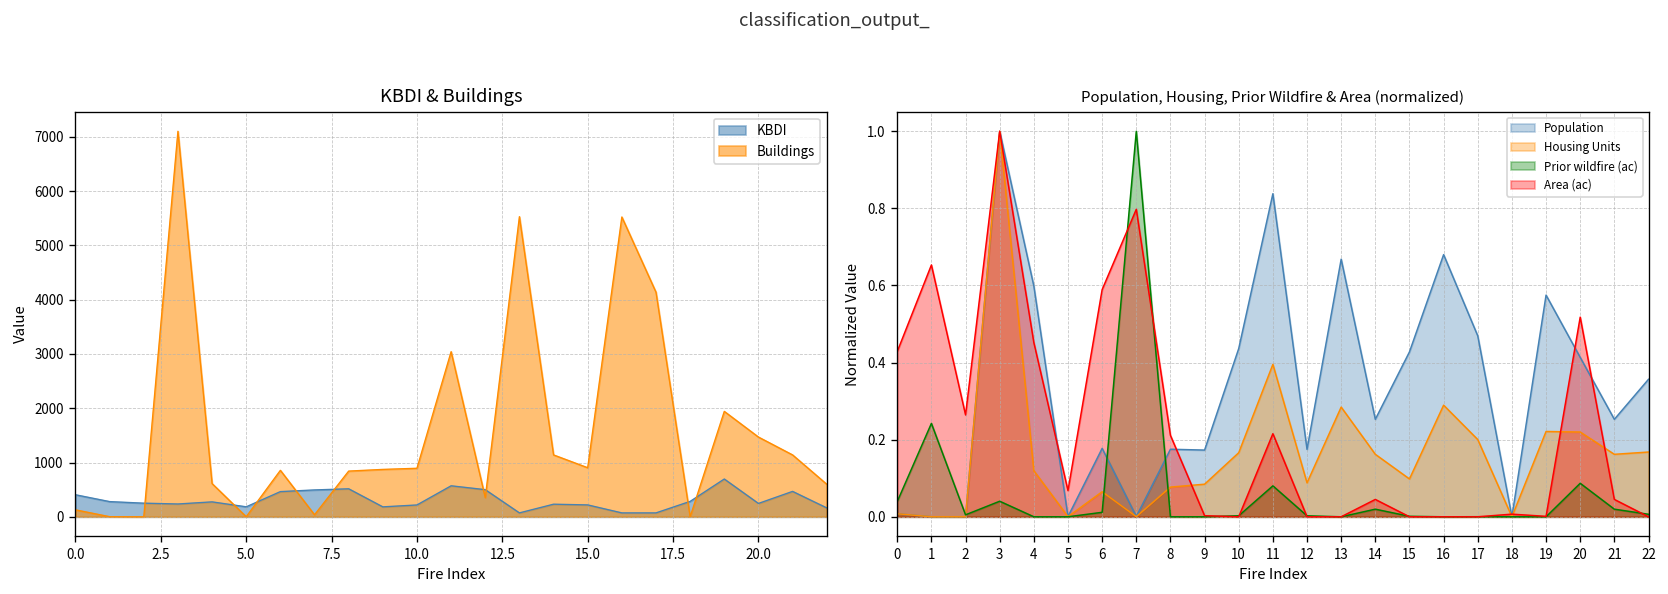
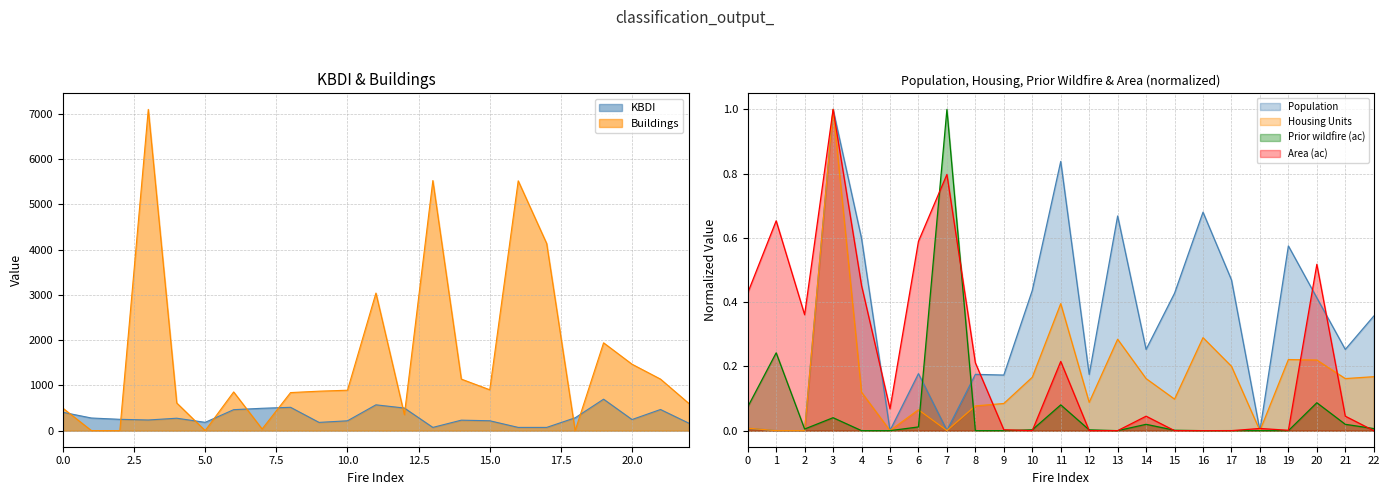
  {
    "KBDI & Buildings": {
      "KBDI": {
        "0.0": 400,
        "5.0": 200,
        "10.0": 200,
        "15.0": 200,
        "20.0": 200
      },
      "Buildings": {
-       "0.0": 100,
+       "0.0": 500,
        "5.0": 0,
        "10.0": 900,
        "15.0": 900,
        "20.0": 1500
      }
    },
    "Population, Housing, Prior Wildfire & Area (normalized)": {
      "Population": {
        "4": 0.60,
        "6": 0.18,
        "8": 0.18,
        "9": 0.17,
        "10": 0.44,
        "11": 0.84,
        "12": 0.17,
        "13": 0.67,
        "14": 0.25,
        "15": 0.43,
        "16": 0.68,
        "17": 0.47,
        "19": 0.58,
        "20": 0.41,
        "21": 0.25,
        "22": 0.36
      },
      "Housing Units": {
        "4": 0.12,
        "6": 0.07,
        "8": 0.08,
        "9": 0.08,
        "10": 0.17,
        "11": 0.40,
        "12": 0.09,
        "13": 0.28,
        "14": 0.16,
        "15": 0.10,
        "16": 0.29,
        "17": 0.20,
        "19": 0.22,
        "20": 0.22,
        "21": 0.16,
        "22": 0.17
      },
      "Prior wildfire (ac)": {
-       "0": 0.04,
+       "0": 0.07,
        "1": 0.24,
        "3": 0.04,
        "4": 0.00,
        "6": 0.01,
        "7": 1.00,
        "8": 0.00,
        "11": 0.08,
        "14": 0.02,
        "20": 0.09,
        "21": 0.02
      },
      "Area (ac)": {
        "0": 0.43,
        "1": 0.65,
-       "2": 0.26,
+       "2": 0.36,
        "4": 0.45,
        "5": 0.07,
        "6": 0.59,
        "7": 0.80,
        "8": 0.21,
        "11": 0.22,
        "14": 0.05,
        "20": 0.52,
        "21": 0.05
      }
    }
  }
